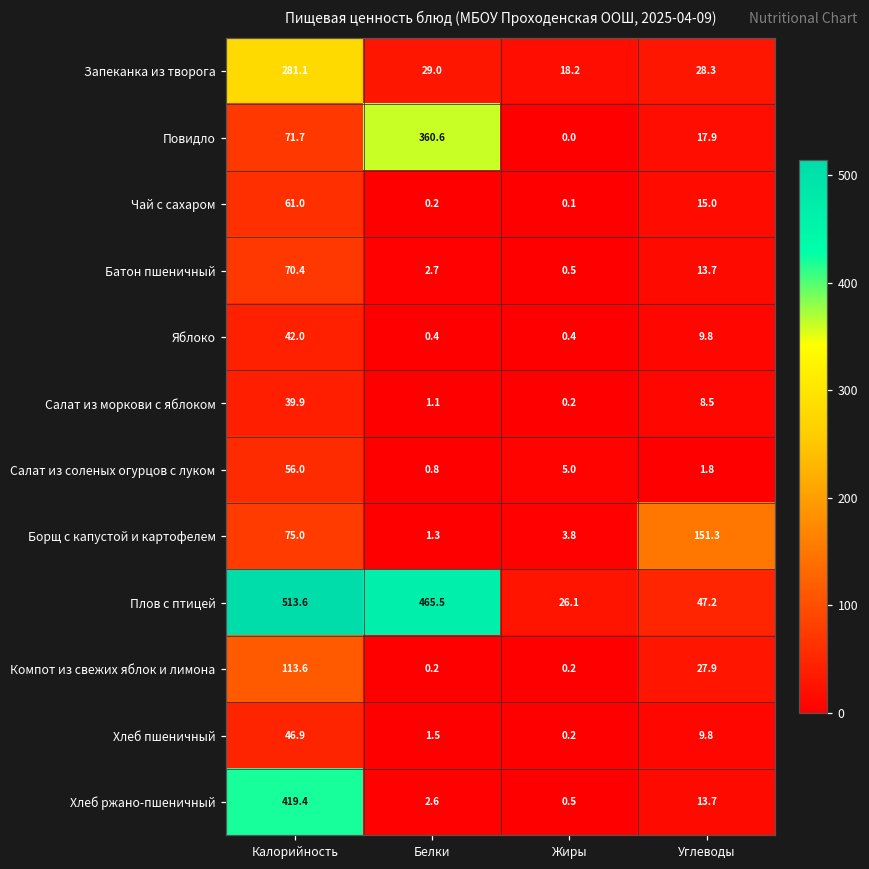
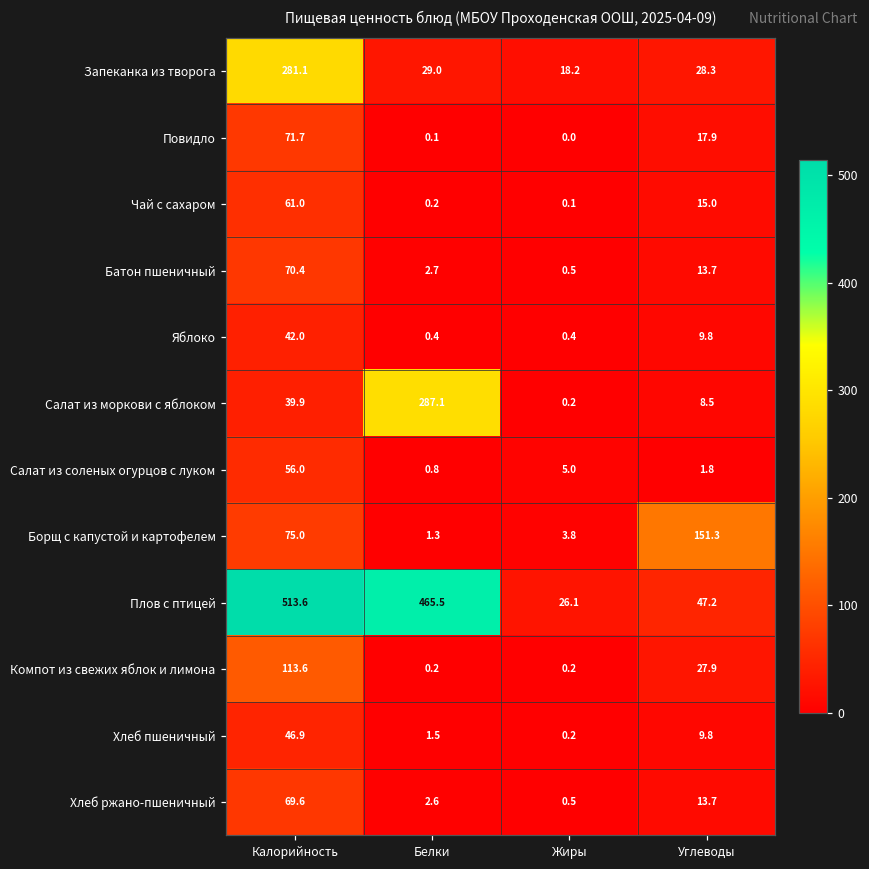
  {
    "Запеканка из творога": {
      "Калорийность": 281.1,
      "Белки": 29.0,
      "Жиры": 18.2,
      "Углеводы": 28.3
    },
    "Повидло": {
      "Калорийность": 71.7,
-     "Белки": 360.6,
+     "Белки": 0.1,
      "Жиры": 0.0,
      "Углеводы": 17.9
    },
    "Чай с сахаром": {
      "Калорийность": 61.0,
      "Белки": 0.2,
      "Жиры": 0.1,
      "Углеводы": 15.0
    },
    "Батон пшеничный": {
      "Калорийность": 70.4,
      "Белки": 2.7,
      "Жиры": 0.5,
      "Углеводы": 13.7
    },
    "Яблоко": {
      "Калорийность": 42.0,
      "Белки": 0.4,
      "Жиры": 0.4,
      "Углеводы": 9.8
    },
    "Салат из моркови с яблоком": {
      "Калорийность": 39.9,
-     "Белки": 1.1,
+     "Белки": 287.1,
      "Жиры": 0.2,
      "Углеводы": 8.5
    },
    "Салат из соленых огурцов с луком": {
      "Калорийность": 56.0,
      "Белки": 0.8,
      "Жиры": 5.0,
      "Углеводы": 1.8
    },
    "Борщ с капустой и картофелем": {
      "Калорийность": 75.0,
      "Белки": 1.3,
      "Жиры": 3.8,
      "Углеводы": 151.3
    },
    "Плов с птицей": {
      "Калорийность": 513.6,
      "Белки": 465.5,
      "Жиры": 26.1,
      "Углеводы": 47.2
    },
    "Компот из свежих яблок и лимона": {
      "Калорийность": 113.6,
      "Белки": 0.2,
      "Жиры": 0.2,
      "Углеводы": 27.9
    },
    "Хлеб пшеничный": {
      "Калорийность": 46.9,
      "Белки": 1.5,
      "Жиры": 0.2,
      "Углеводы": 9.8
    },
    "Хлеб ржано-пшеничный": {
-     "Калорийность": 419.4,
+     "Калорийность": 69.6,
      "Белки": 2.6,
      "Жиры": 0.5,
      "Углеводы": 13.7
    }
  }
